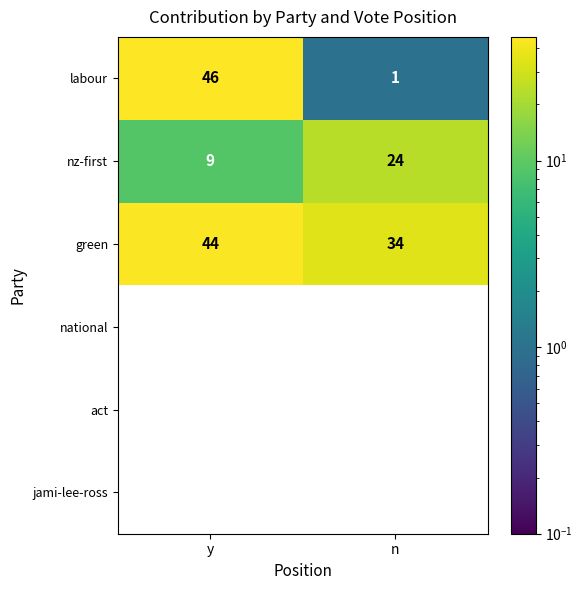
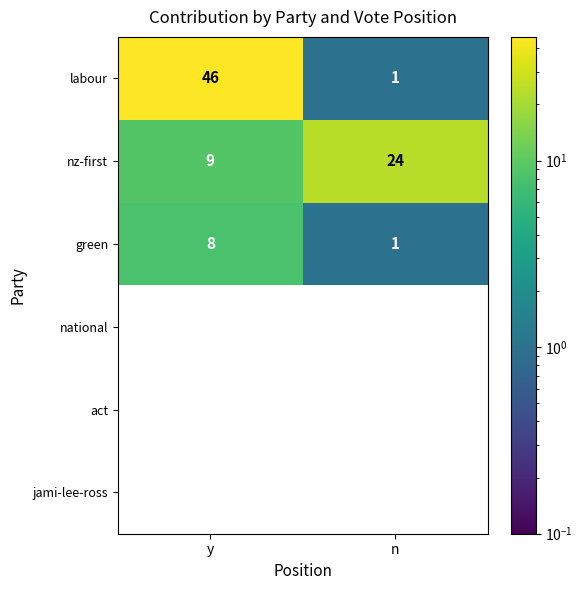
  {
    "labour": {
      "y": 46,
      "n": 1
    },
    "nz-first": {
      "y": 9,
      "n": 24
    },
    "green": {
-     "y": 44,
-     "n": 34
+     "y": 8,
+     "n": 1
    }
  }
